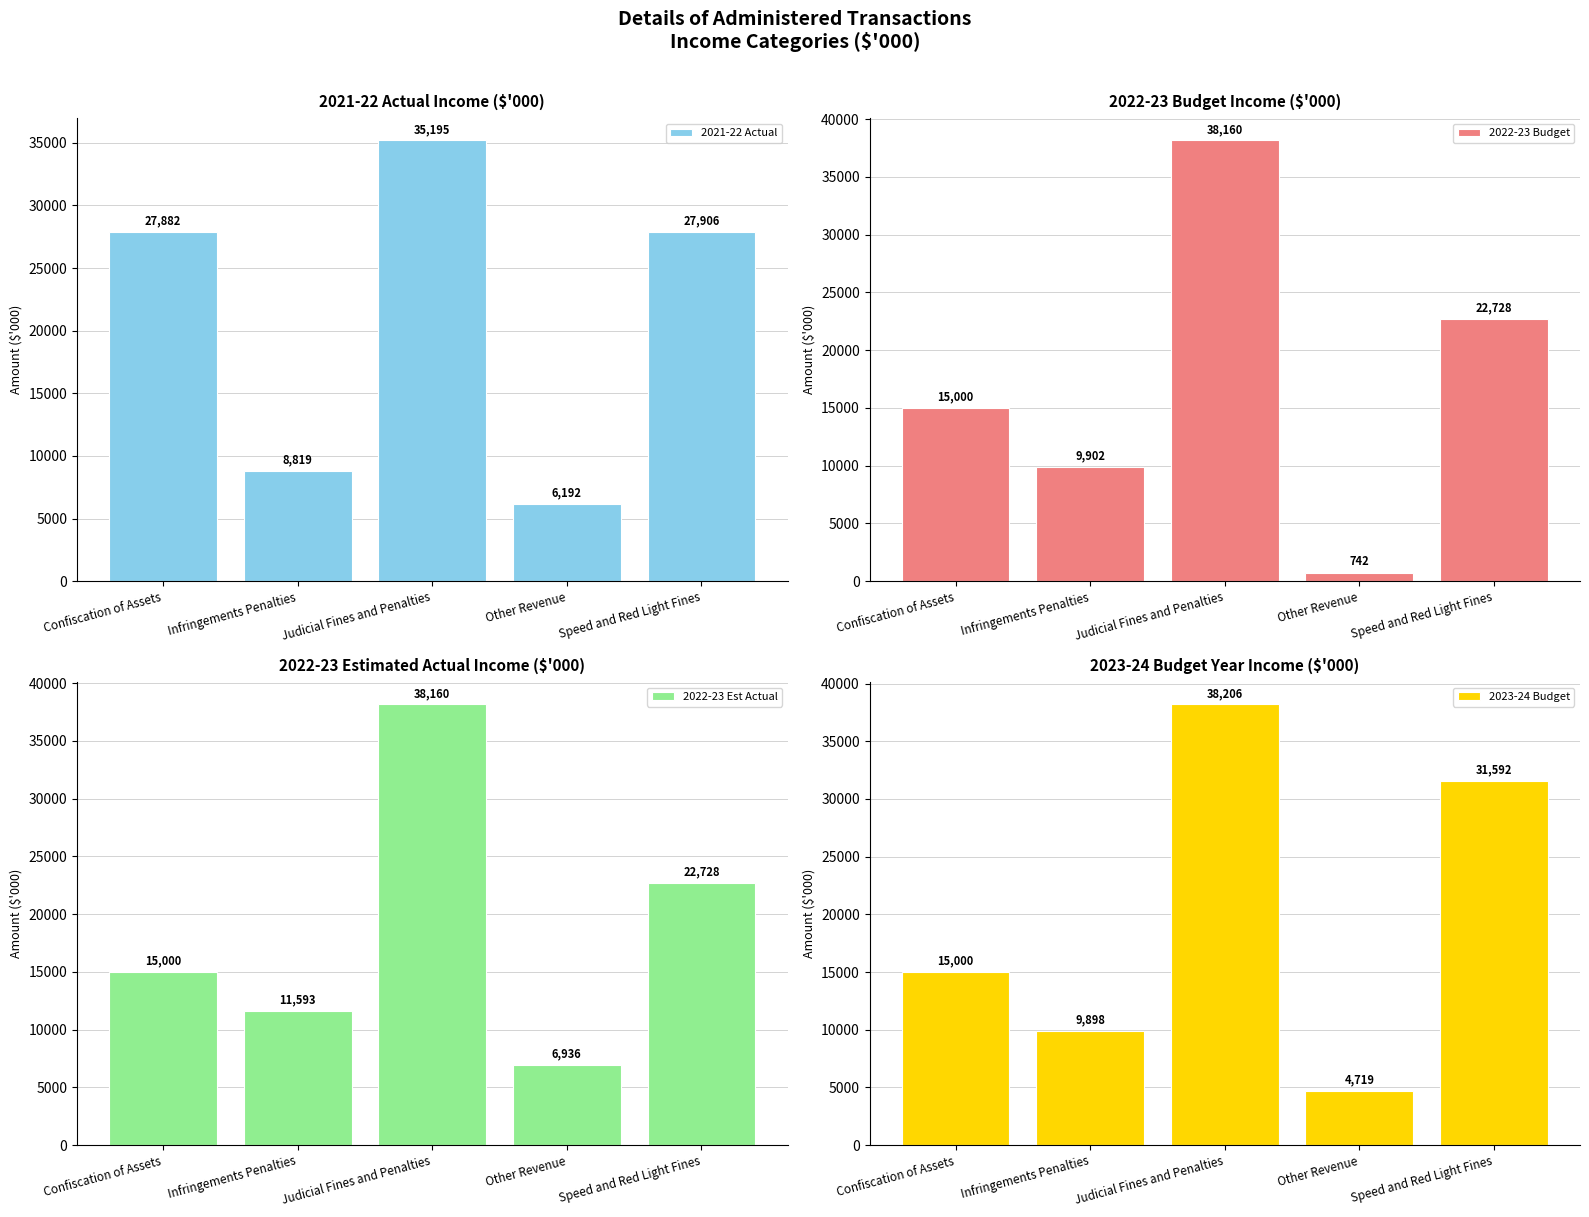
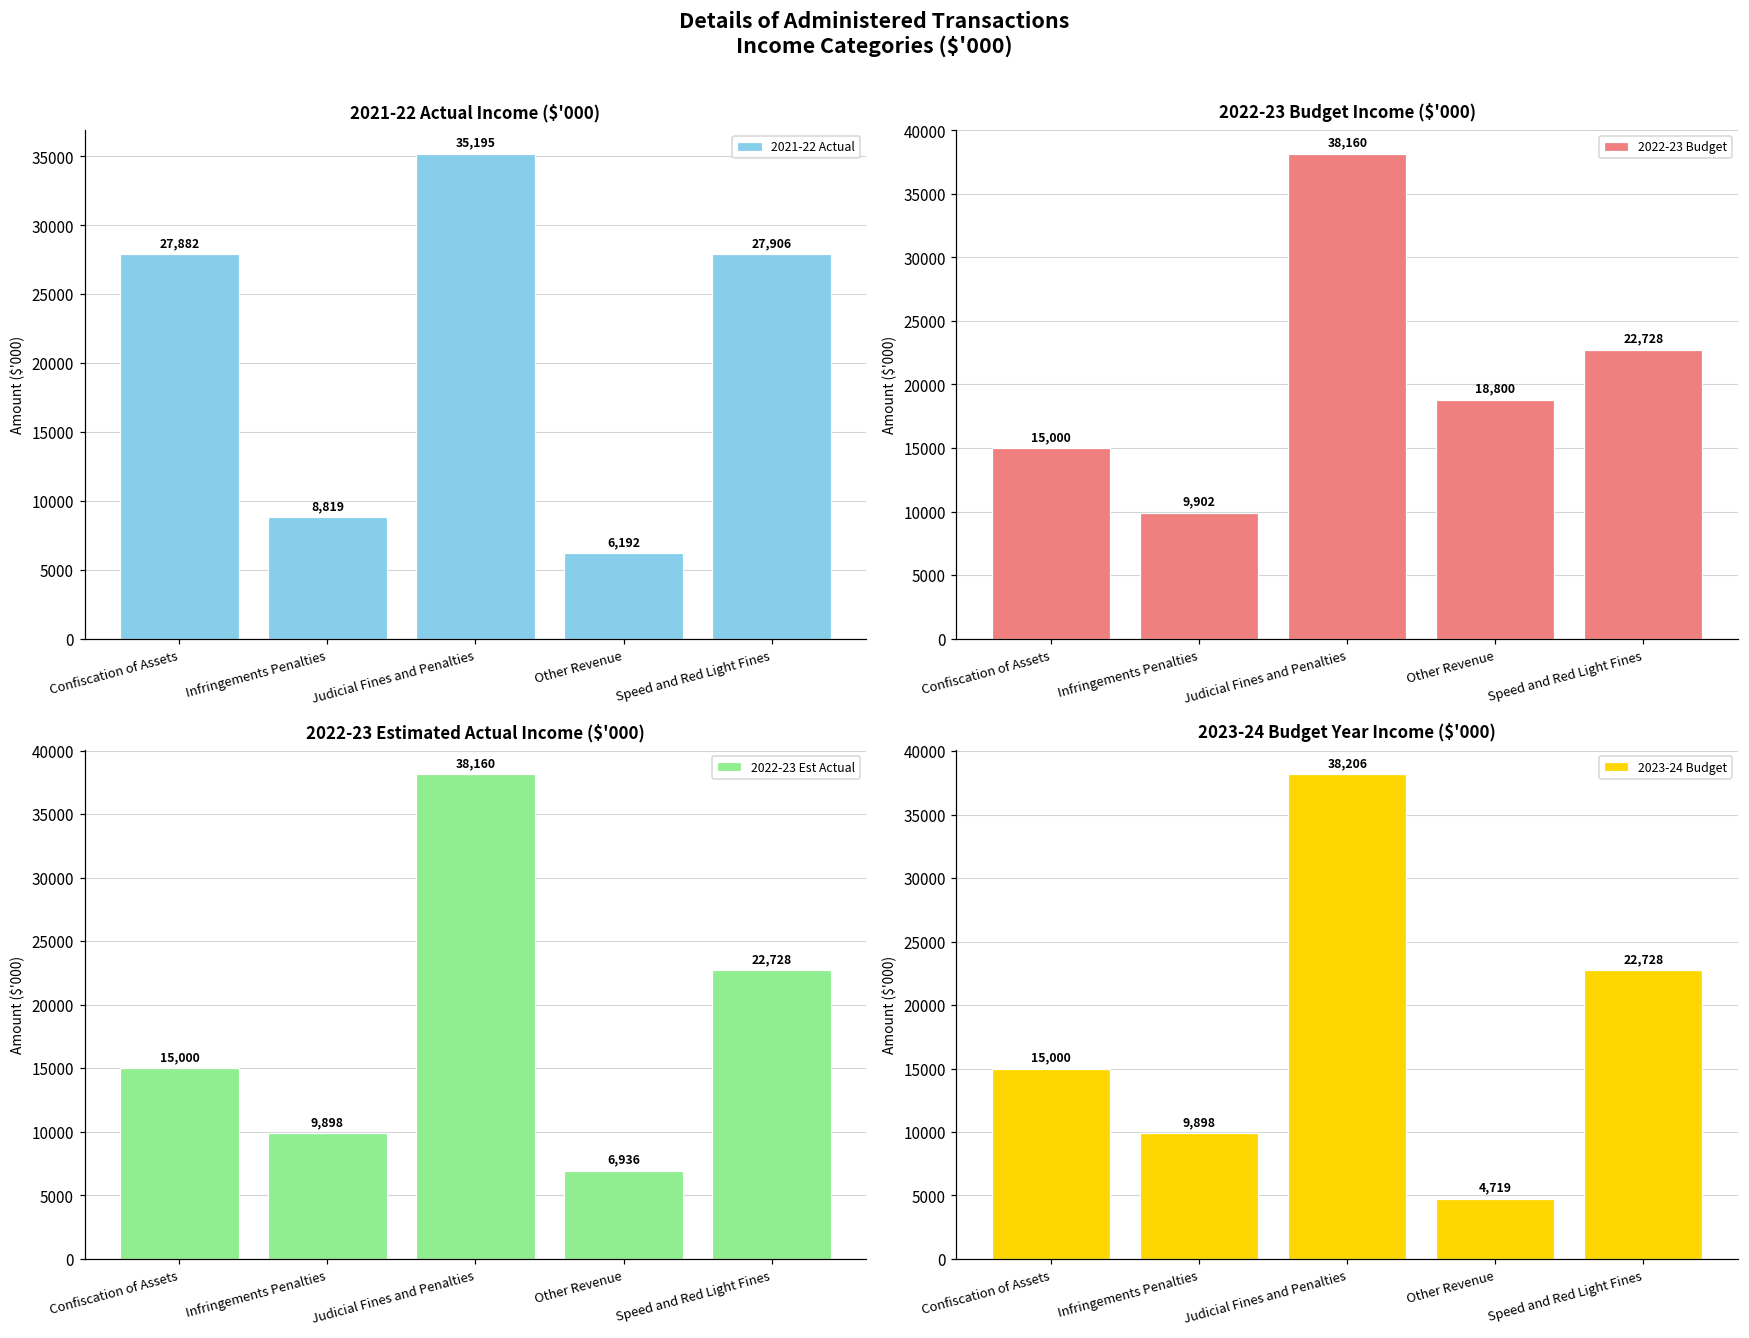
  {
    "2021-22 Actual Income ($'000)": {
      "Confiscation of Assets": "27,882",
      "Infringements Penalties": "8,819",
      "Judicial Fines and Penalties": "35,195",
      "Other Revenue": "6,192",
      "Speed and Red Light Fines": "27,906"
    },
    "2022-23 Budget Income ($'000)": {
      "Confiscation of Assets": "15,000",
      "Infringements Penalties": "9,902",
      "Judicial Fines and Penalties": "38,160",
-     "Other Revenue": "742",
+     "Other Revenue": "18,800",
      "Speed and Red Light Fines": "22,728"
    },
    "2022-23 Estimated Actual Income ($'000)": {
      "Confiscation of Assets": "15,000",
-     "Infringements Penalties": "11,593",
+     "Infringements Penalties": "9,898",
      "Judicial Fines and Penalties": "38,160",
      "Other Revenue": "6,936",
      "Speed and Red Light Fines": "22,728"
    },
    "2023-24 Budget Year Income ($'000)": {
      "Confiscation of Assets": "15,000",
      "Infringements Penalties": "9,898",
      "Judicial Fines and Penalties": "38,206",
      "Other Revenue": "4,719",
-     "Speed and Red Light Fines": "31,592"
+     "Speed and Red Light Fines": "22,728"
    }
  }
